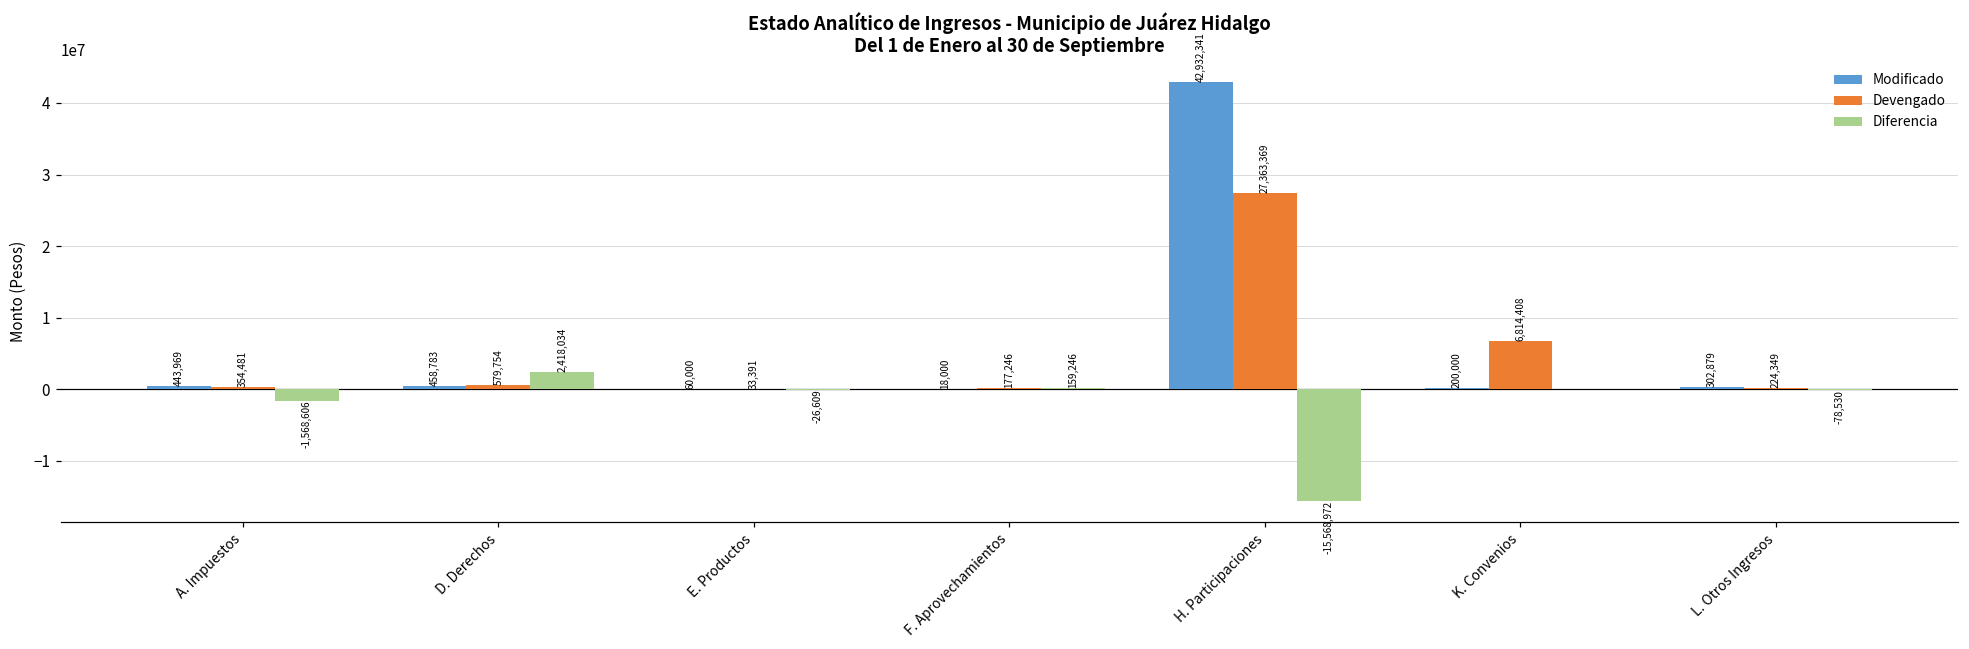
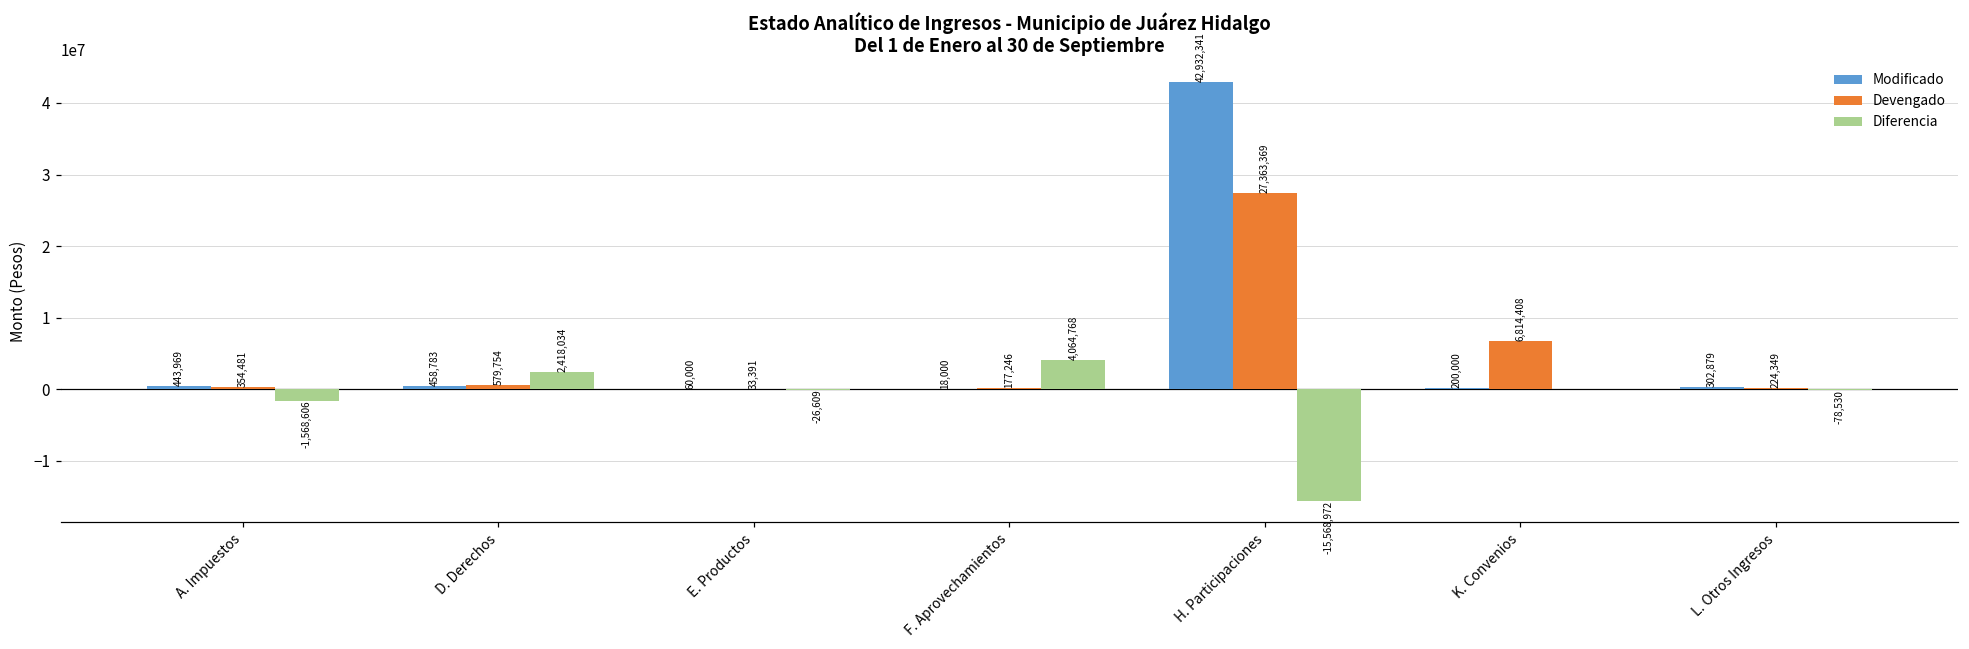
  {
    "Modificado": {
      "A. Impuestos": "443,969",
      "D. Derechos": "458,783",
      "E. Productos": "60,000",
      "F. Aprovechamientos": "18,000",
      "H. Participaciones": "42,932,341",
      "K. Convenios": "200,000",
      "L. Otros Ingresos": "302,879"
    },
    "Devengado": {
      "A. Impuestos": "354,481",
      "D. Derechos": "579,754",
      "E. Productos": "33,391",
      "F. Aprovechamientos": "177,246",
      "H. Participaciones": "27,363,369",
      "K. Convenios": "6,814,408",
      "L. Otros Ingresos": "224,349"
    },
    "Diferencia": {
      "A. Impuestos": "-1,568,606",
      "D. Derechos": "2,418,034",
      "E. Productos": "-26,609",
-     "F. Aprovechamientos": "159,246",
+     "F. Aprovechamientos": "4,064,768",
      "H. Participaciones": "-15,568,972",
      "L. Otros Ingresos": "-78,530"
    }
  }
